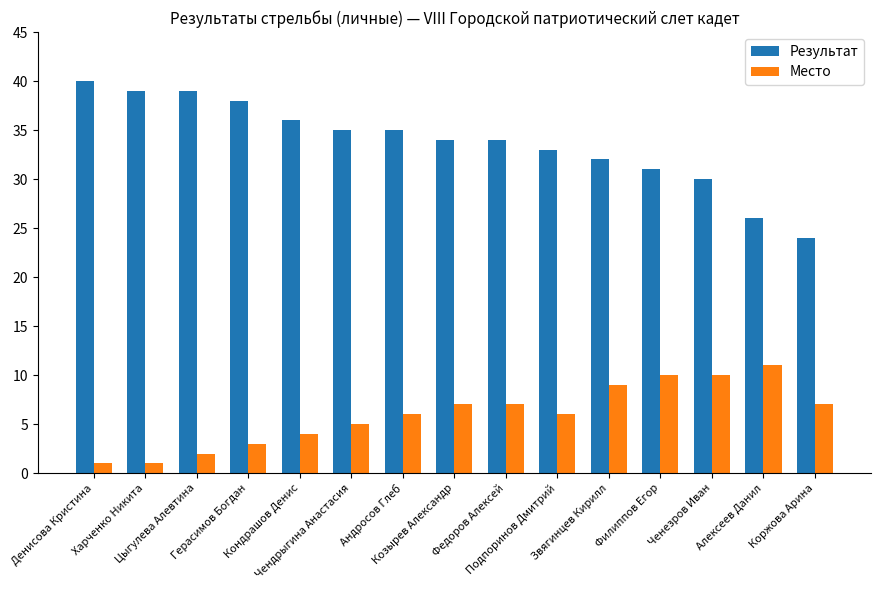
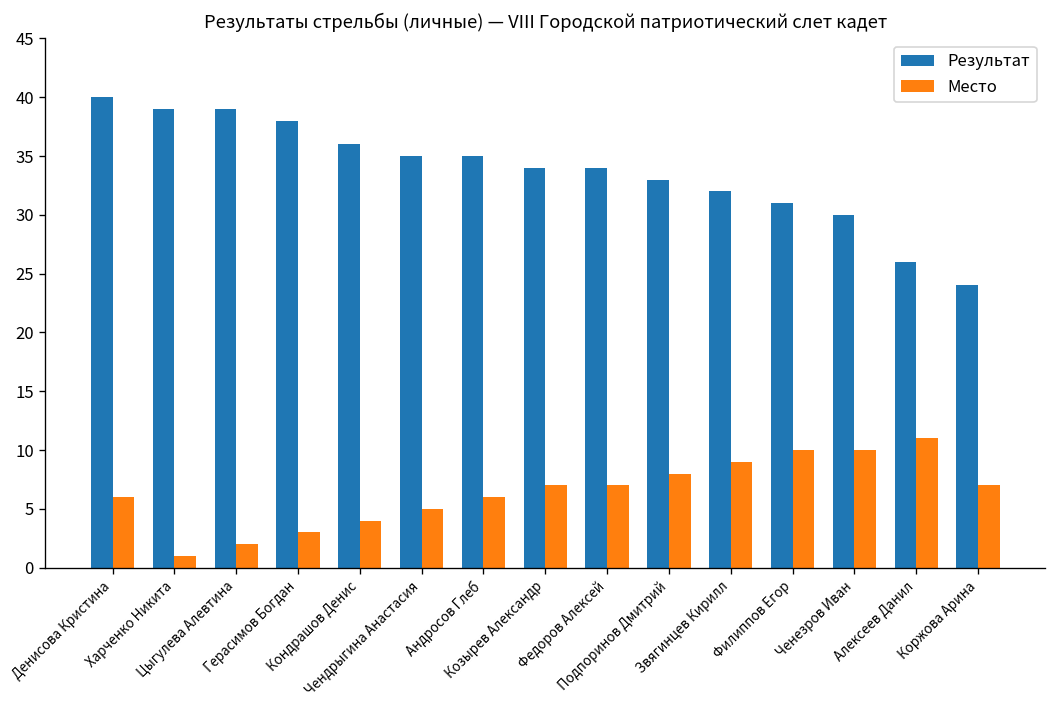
  {
    "Результат": {
      "Денисова Кристина": 40,
      "Харченко Никита": 39,
      "Цыгулева Алевтина": 39,
      "Герасимов Богдан": 38,
      "Кондрашов Денис": 36,
      "Чендрыгина Анастасия": 35,
      "Андросов Глеб": 35,
      "Козырев Александр": 34,
      "Федоров Алексей": 34,
      "Подпоринов Дмитрий": 33,
      "Звягинцев Кирилл": 32,
      "Филиппов Егор": 31,
      "Ченезров Иван": 30,
      "Алексеев Данил": 26,
      "Коржова Арина": 24
    },
    "Место": {
-     "Денисова Кристина": 1,
+     "Денисова Кристина": 6,
      "Харченко Никита": 1,
      "Цыгулева Алевтина": 2,
      "Герасимов Богдан": 3,
      "Кондрашов Денис": 4,
      "Чендрыгина Анастасия": 5,
      "Андросов Глеб": 6,
      "Козырев Александр": 7,
      "Федоров Алексей": 7,
-     "Подпоринов Дмитрий": 6,
+     "Подпоринов Дмитрий": 8,
      "Звягинцев Кирилл": 9,
      "Филиппов Егор": 10,
      "Ченезров Иван": 10,
      "Алексеев Данил": 11,
      "Коржова Арина": 7
    }
  }
